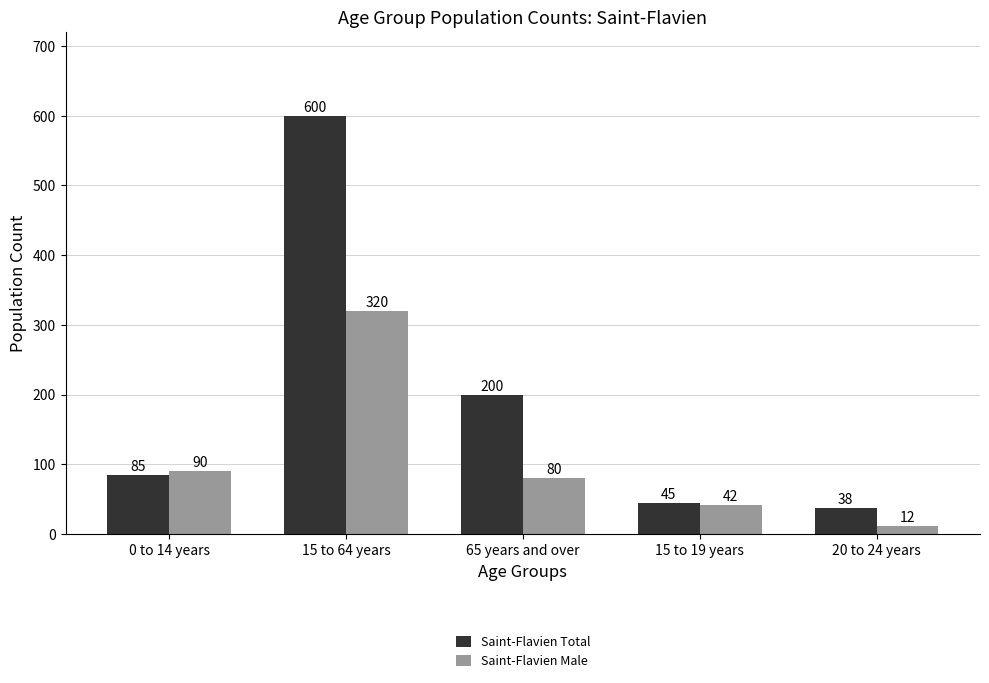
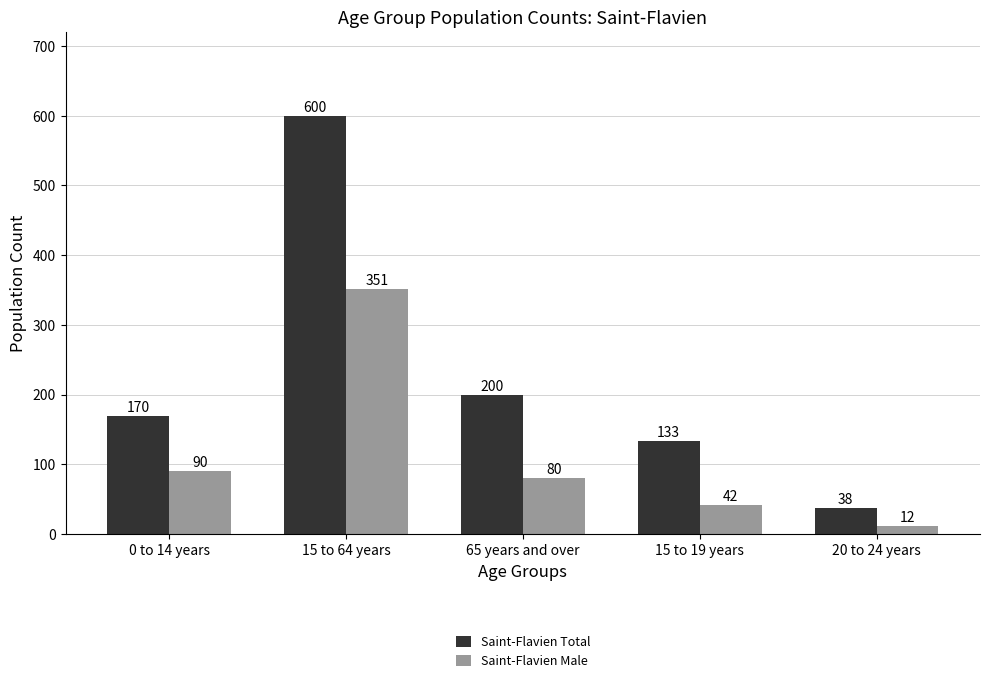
  {
    "Saint-Flavien Total": {
-     "0 to 14 years": 85,
+     "0 to 14 years": 170,
      "15 to 64 years": 600,
      "65 years and over": 200,
-     "15 to 19 years": 45,
+     "15 to 19 years": 133,
      "20 to 24 years": 38
    },
    "Saint-Flavien Male": {
      "0 to 14 years": 90,
-     "15 to 64 years": 320,
+     "15 to 64 years": 351,
      "65 years and over": 80,
      "15 to 19 years": 42,
      "20 to 24 years": 12
    }
  }
